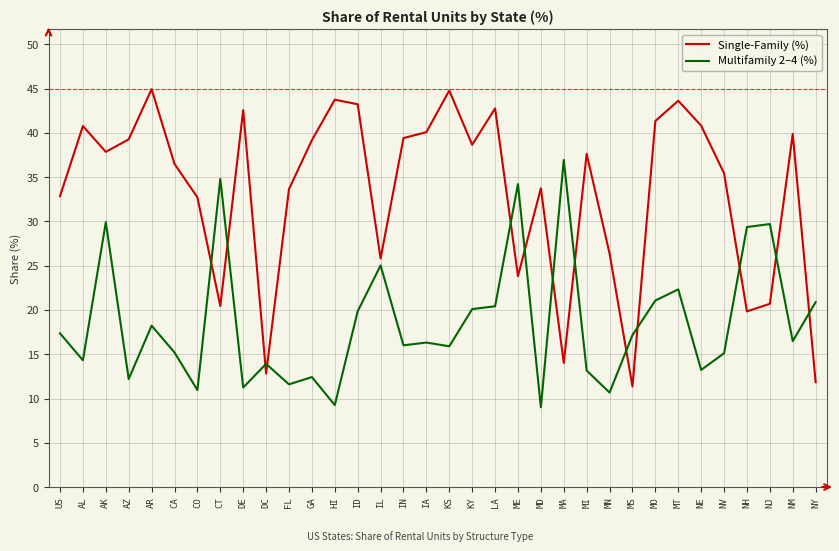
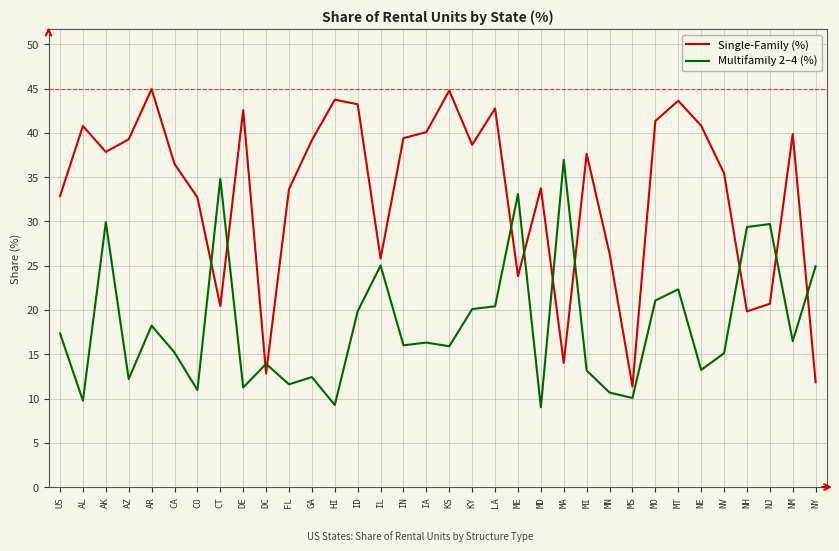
  {
    "Single-Family (%)": {
      "US": 33,
      "AL": 41,
      "AK": 38,
      "AZ": 39,
      "AR": 45,
      "CA": 37,
      "CO": 33,
      "CT": 20,
      "DE": 43,
      "DC": 13,
      "FL": 34,
      "GA": 39,
      "HI": 44,
      "ID": 43,
      "IL": 26,
      "IN": 39,
      "IA": 40,
      "KS": 45,
      "KY": 39,
      "LA": 43,
      "ME": 24,
      "MD": 34,
      "MA": 14,
      "MI": 38,
      "MN": 26,
      "MS": 11,
      "MO": 41,
      "MT": 44,
      "NE": 41,
      "NV": 35,
      "NH": 20,
      "NJ": 21,
      "NM": 40,
      "NY": 12
    },
    "Multifamily 2–4 (%)": {
      "US": 17,
-     "AL": 14,
+     "AL": 10,
      "AK": 30,
      "AZ": 12,
      "AR": 18,
      "CA": 15,
      "CO": 11,
      "CT": 35,
      "DE": 11,
      "DC": 14,
      "FL": 12,
      "GA": 12,
      "HI": 9,
      "ID": 20,
      "IL": 25,
      "IN": 16,
      "IA": 16,
      "KS": 16,
      "KY": 20,
      "LA": 20,
-     "ME": 34,
+     "ME": 33,
      "MD": 9,
      "MA": 37,
      "MI": 13,
      "MN": 11,
-     "MS": 17,
+     "MS": 10,
      "MO": 21,
      "MT": 22,
      "NE": 13,
      "NV": 15,
      "NH": 29,
      "NJ": 30,
      "NM": 16,
-     "NY": 21
+     "NY": 25
    }
  }
